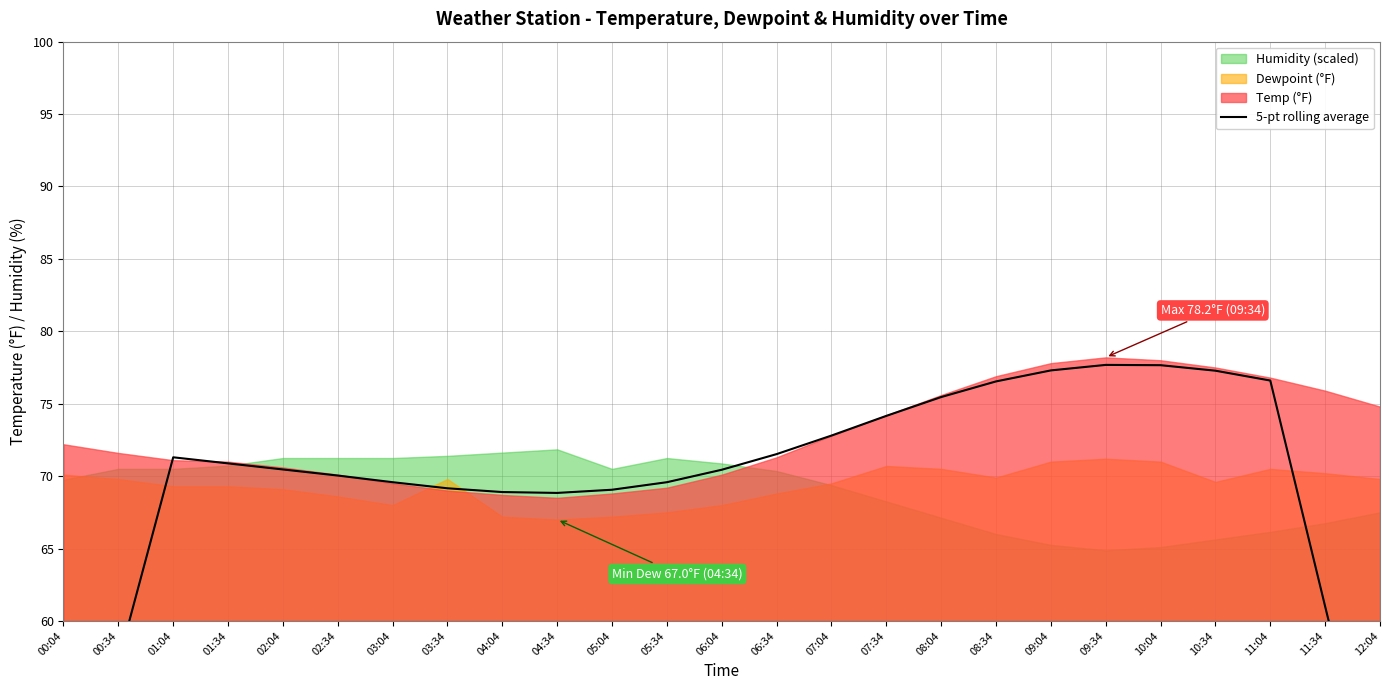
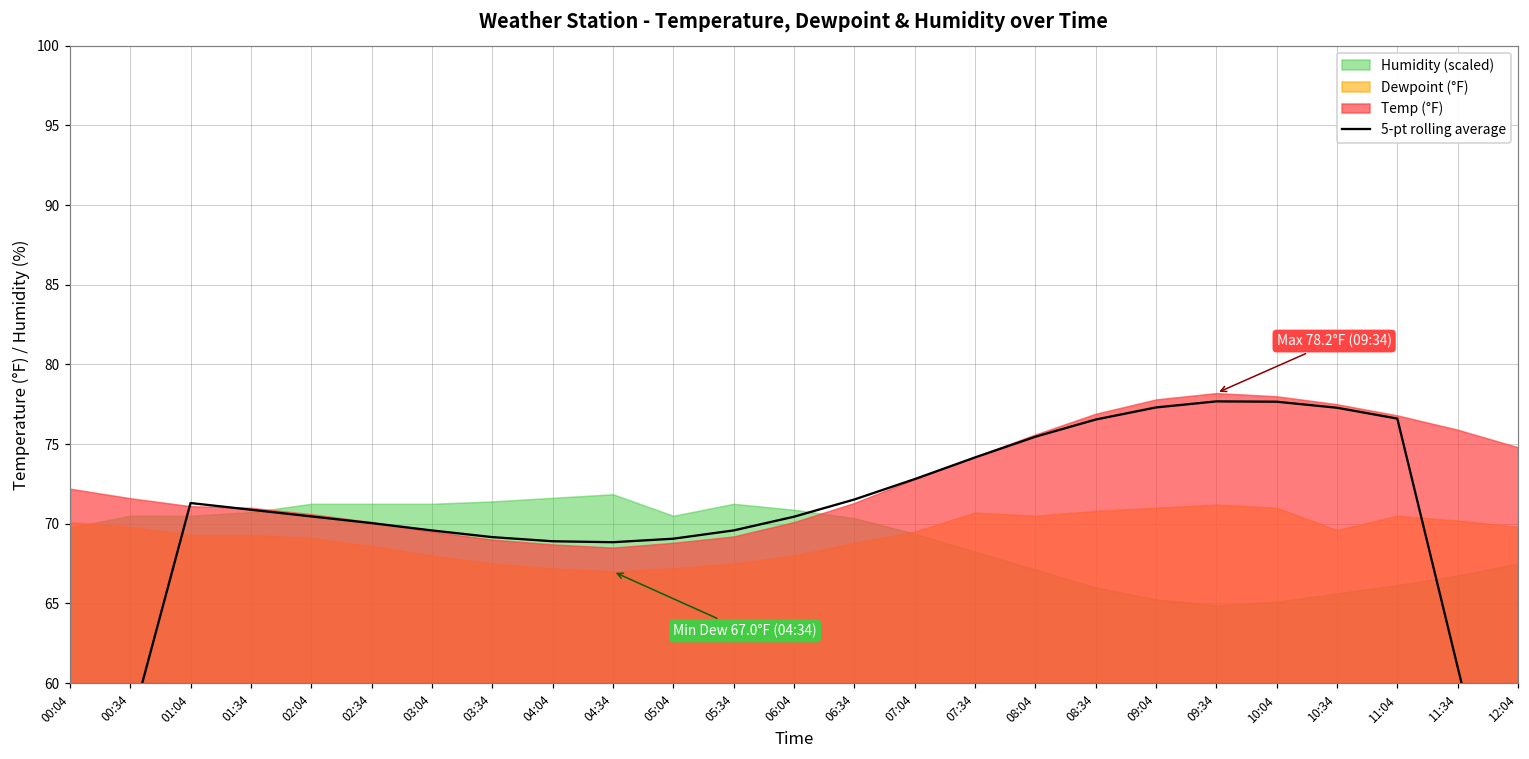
  {
    "Humidity (scaled)": {
      "00:04": 69.8,
      "00:34": 70.5,
      "01:04": 70.5,
      "02:04": 71.3,
      "02:34": 71.3,
      "03:04": 71.3,
      "03:34": 71.4,
      "04:04": 71.6,
      "04:34": 71.9,
      "05:04": 70.5,
      "05:34": 71.3,
      "06:04": 70.9,
      "06:34": 70.4,
      "07:34": 68.3,
      "08:04": 67.1,
      "08:34": 66.0,
      "09:04": 65.3,
      "09:34": 64.9,
      "10:04": 65.1,
      "10:34": 65.6,
      "11:04": 66.2,
      "11:34": 66.8,
      "12:04": 67.5
    },
    "5-pt rolling average": {
      "01:04": 71.3,
      "04:04": 68.9,
      "04:34": 68.8,
      "05:04": 69.1,
      "05:34": 69.6,
      "06:04": 70.4,
      "06:34": 71.5,
      "08:34": 76.5,
      "09:04": 77.3,
      "09:34": 77.7,
      "10:04": 77.7,
      "10:34": 77.3,
      "11:04": 76.6,
      "11:34": 61.0
    },
    "Dewpoint (°F)": {
      "00:04": 70.1,
      "00:34": 69.8,
      "01:04": 69.3,
      "01:34": 69.3,
      "02:04": 69.1,
      "02:34": 68.6,
      "03:04": 68.0,
-     "03:34": 69.8,
+     "03:34": 67.5,
      "04:04": 67.2,
      "05:34": 67.5,
      "06:04": 68.0,
      "06:34": 68.8,
      "07:34": 70.7,
      "08:04": 70.5,
-     "08:34": 69.9,
+     "08:34": 70.8,
      "09:04": 71.0,
      "09:34": 71.2,
      "10:04": 71.0,
      "10:34": 69.6,
      "11:04": 70.5,
      "11:34": 70.2,
      "12:04": 69.8
    },
    "Temp (°F)": {
      "00:04": 72.2,
      "00:34": 71.6,
      "01:04": 71.1,
      "04:04": 68.7,
      "04:34": 68.5,
      "05:04": 68.8,
      "05:34": 69.2,
      "06:04": 70.1,
      "06:34": 71.3,
      "08:34": 76.9,
      "09:04": 77.8,
      "09:34": 78.2,
      "10:04": 78.0,
      "10:34": 77.5,
      "11:04": 76.8,
      "11:34": 75.9,
      "12:04": 74.8
    }
  }
